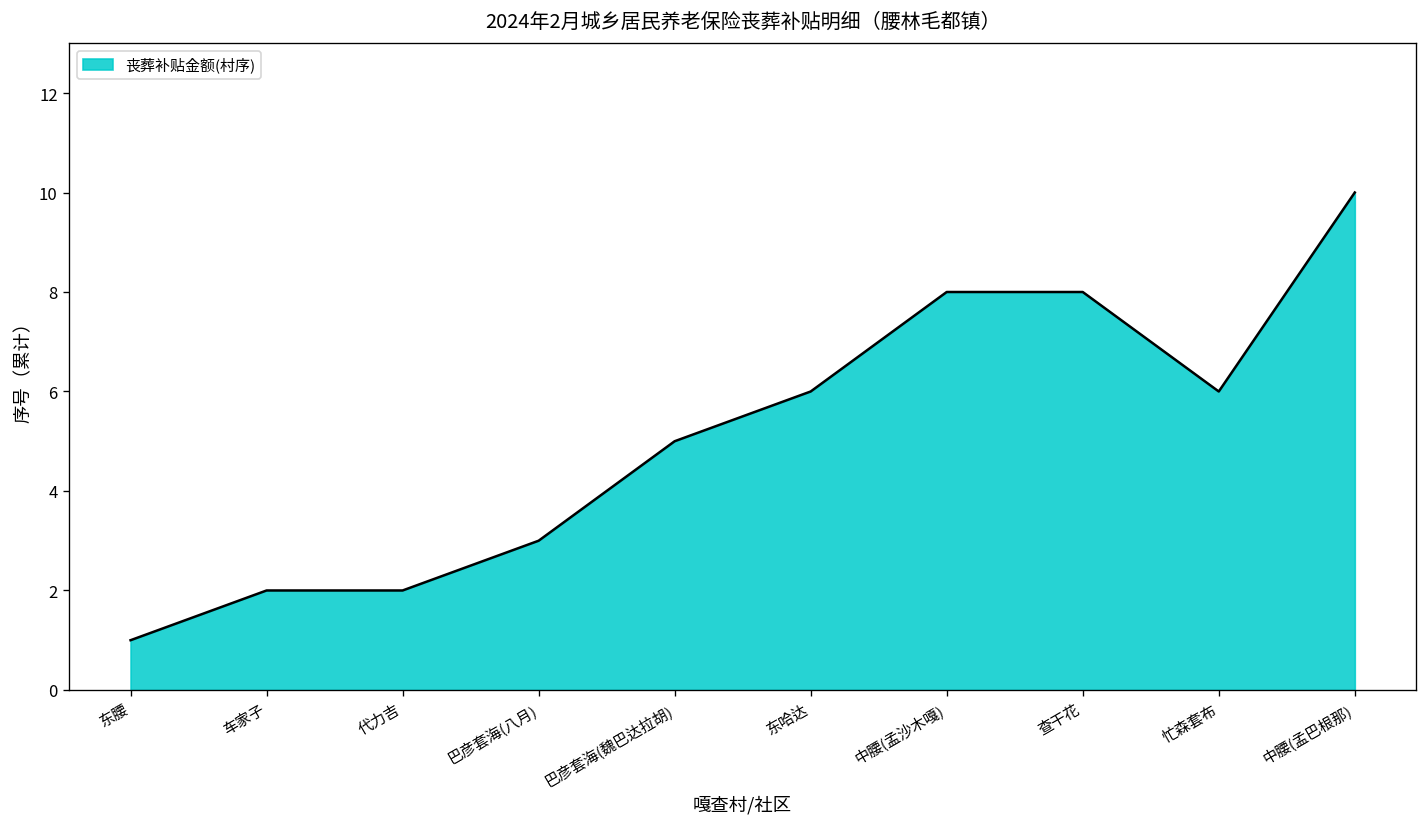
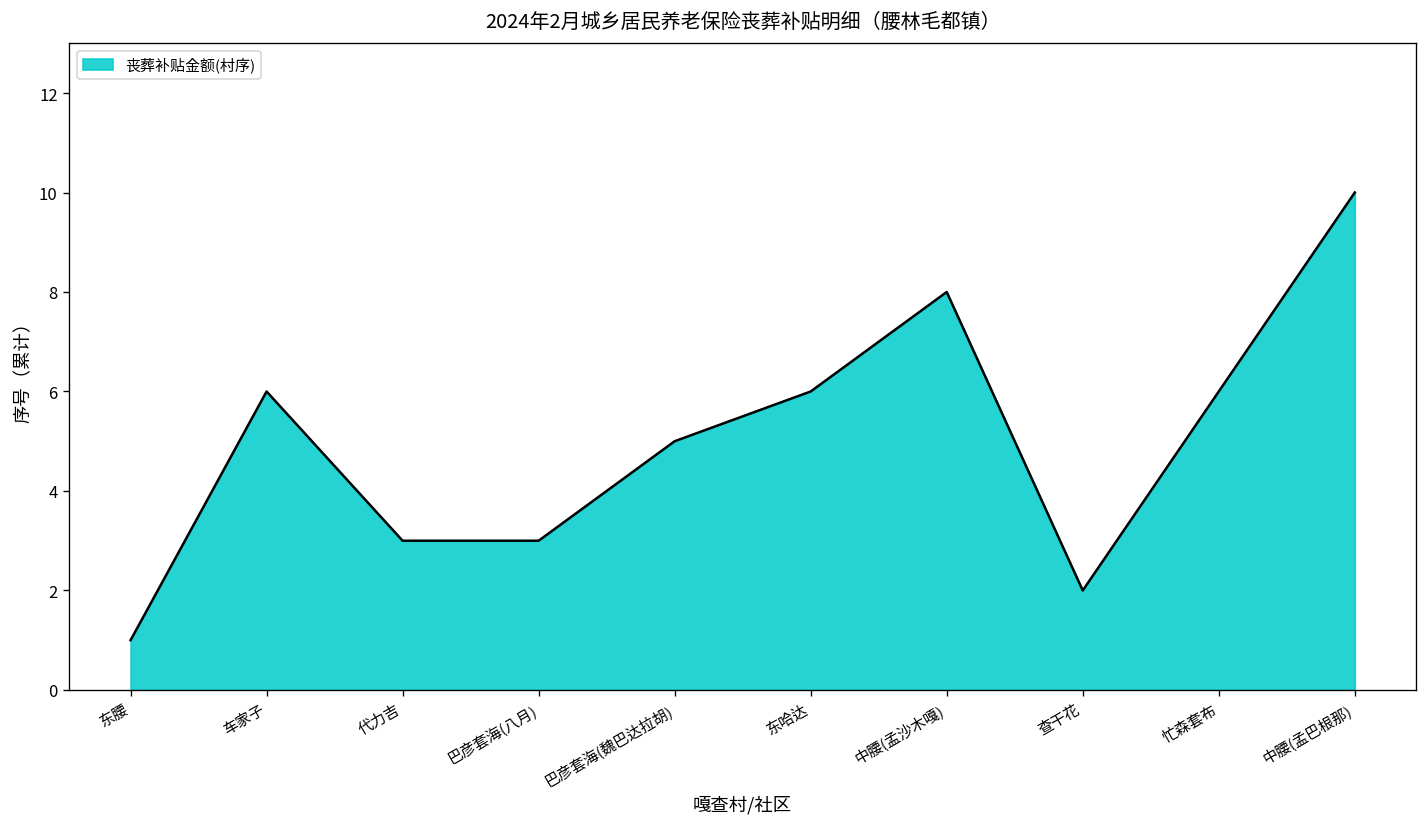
  {
    "东腰": 1,
-   "车家子": 2,
-   "代力吉": 2,
+   "车家子": 6,
+   "代力吉": 3,
    "巴彦套海(八月)": 3,
    "巴彦套海(魏巴达拉胡)": 5,
    "东哈达": 6,
    "中腰(孟沙木嘎)": 8,
-   "查干花": 8,
+   "查干花": 2,
    "忙森套布": 6,
    "中腰(孟巴根那)": 10
  }
